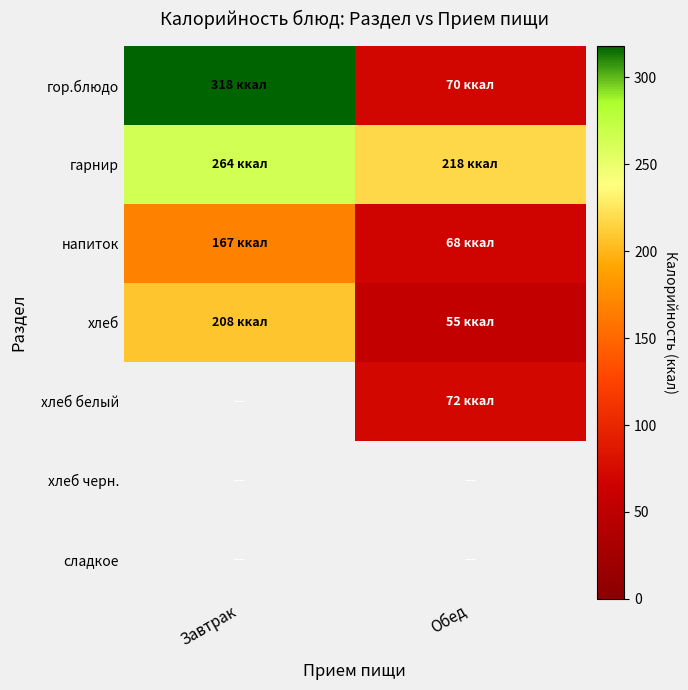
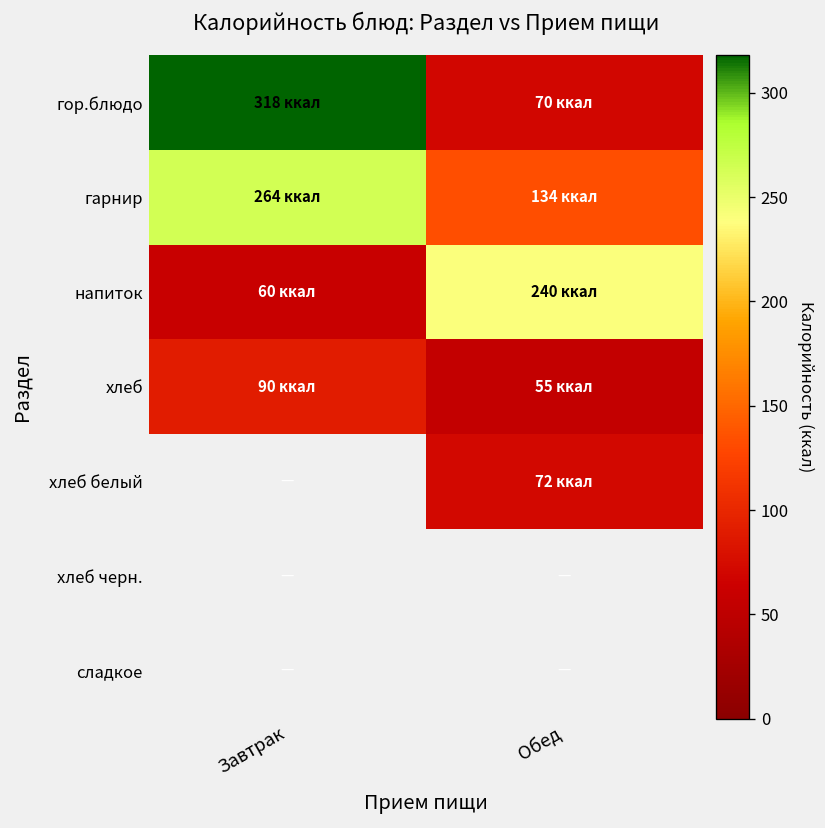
  {
    "гор.блюдо": {
      "Завтрак": 318,
      "Обед": 70
    },
    "гарнир": {
      "Завтрак": 264,
-     "Обед": 218
+     "Обед": 134
    },
    "напиток": {
-     "Завтрак": 167,
-     "Обед": 68
+     "Завтрак": 60,
+     "Обед": 240
    },
    "хлеб": {
-     "Завтрак": 208,
+     "Завтрак": 90,
      "Обед": 55
    },
    "хлеб белый": {
      "Обед": 72
    }
  }
